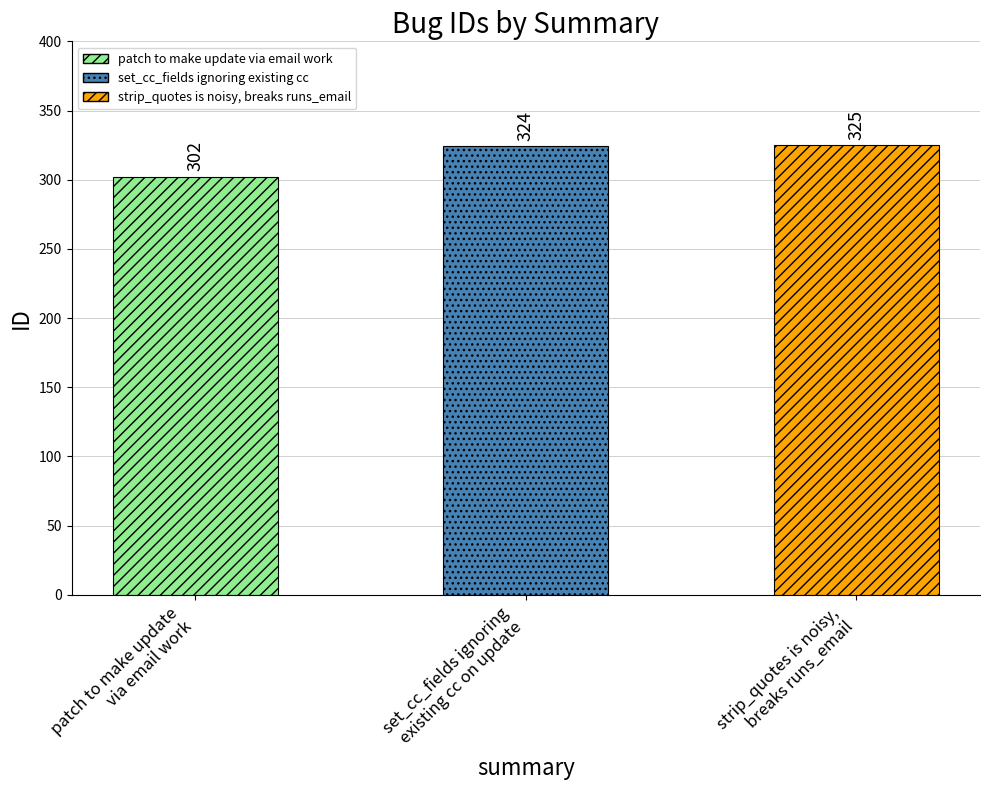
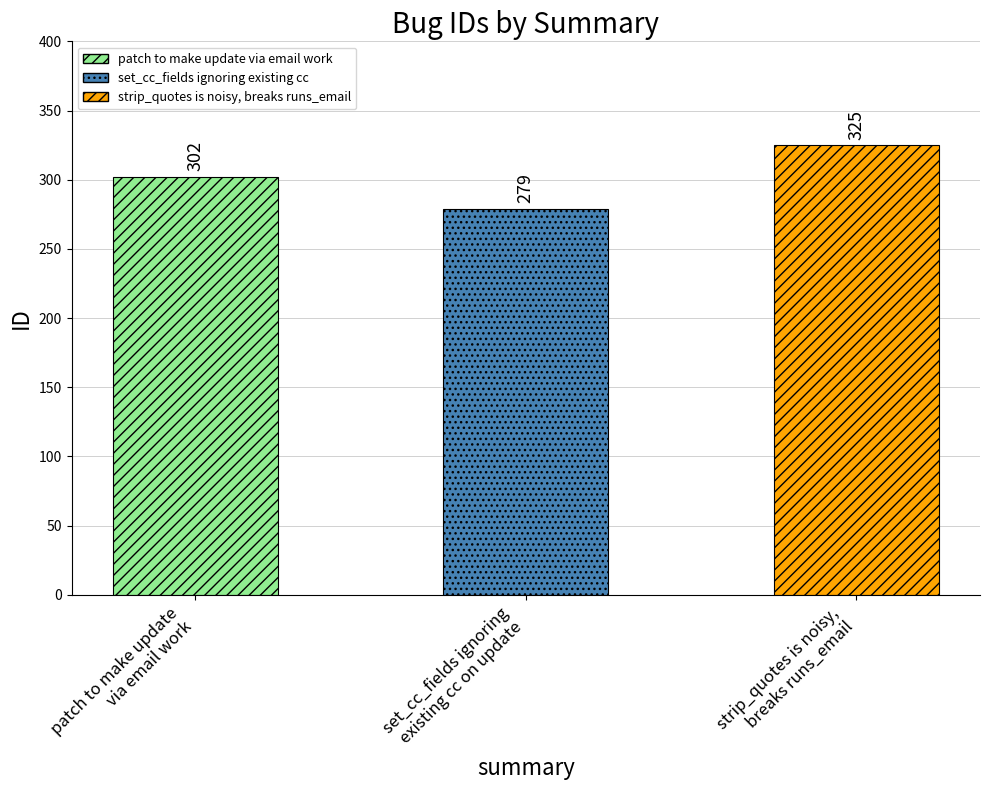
  {
    "patch to make update via email work": 302,
-   "set_cc_fields ignoring existing cc on update": 324,
+   "set_cc_fields ignoring existing cc on update": 279,
    "strip_quotes is noisy, breaks runs_email": 325
  }
